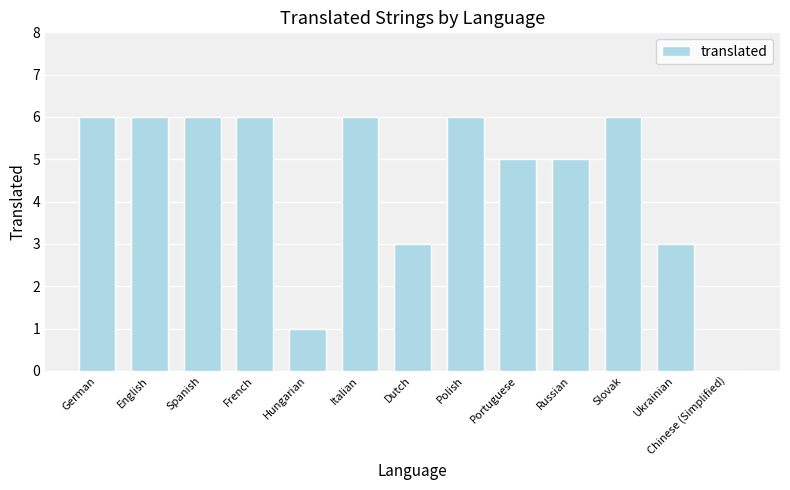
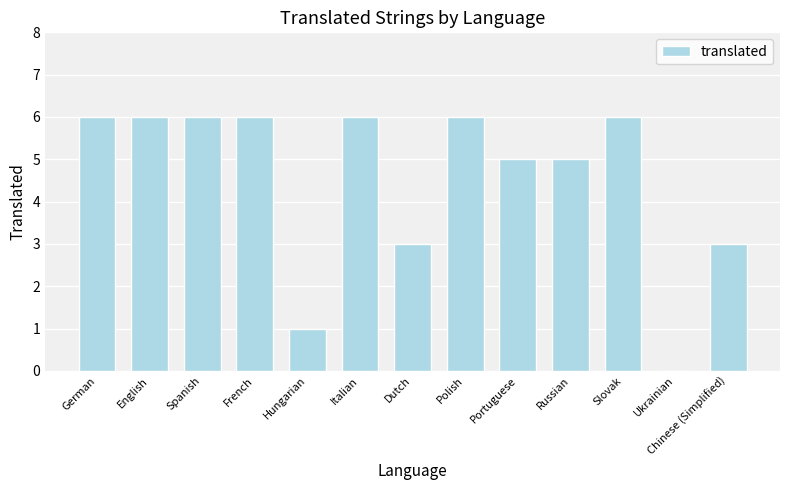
  {
    "German": 6,
    "English": 6,
    "Spanish": 6,
    "French": 6,
    "Hungarian": 1,
    "Italian": 6,
    "Dutch": 3,
    "Polish": 6,
    "Portuguese": 5,
    "Russian": 5,
    "Slovak": 6,
-   "Ukrainian": 3,
-   "Chinese (Simplified)": 0
+   "Ukrainian": 0,
+   "Chinese (Simplified)": 3
  }
